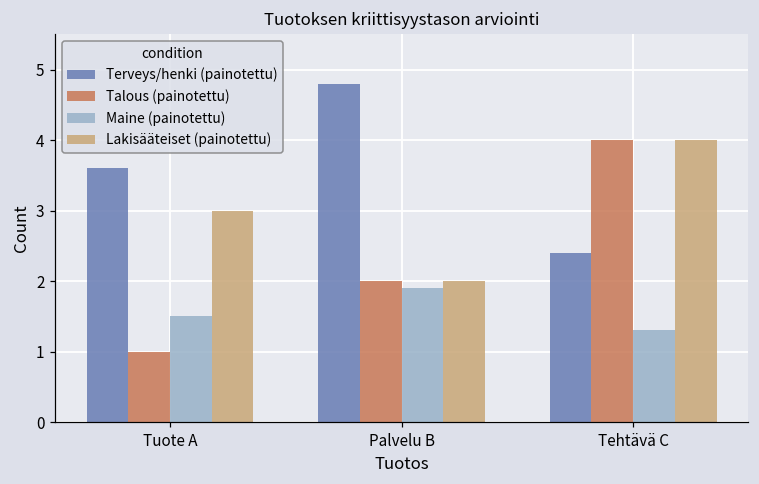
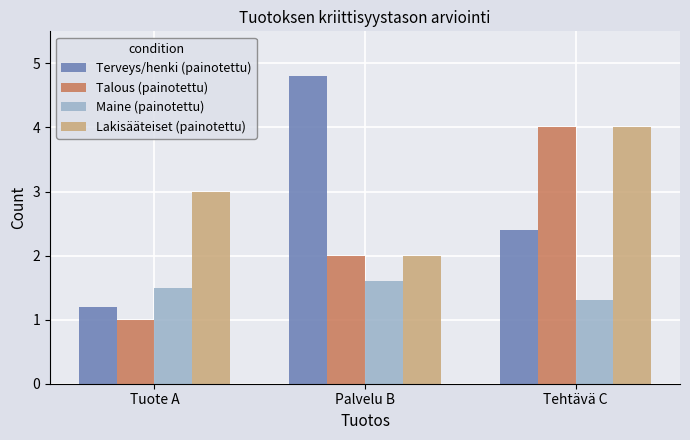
  {
    "Terveys/henki (painotettu)": {
-     "Tuote A": 3.6,
+     "Tuote A": 1.2,
      "Palvelu B": 4.8,
      "Tehtävä C": 2.4
    },
    "Maine (painotettu)": {
      "Tuote A": 1.5,
-     "Palvelu B": 1.9,
+     "Palvelu B": 1.6,
      "Tehtävä C": 1.3
    }
  }
